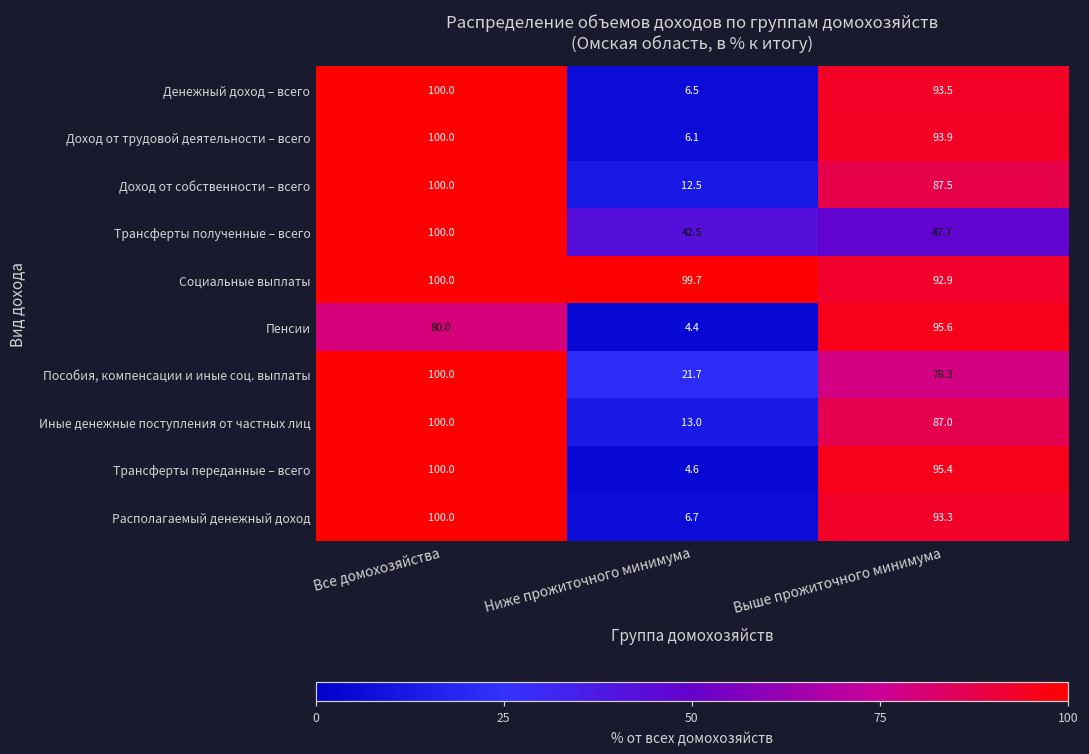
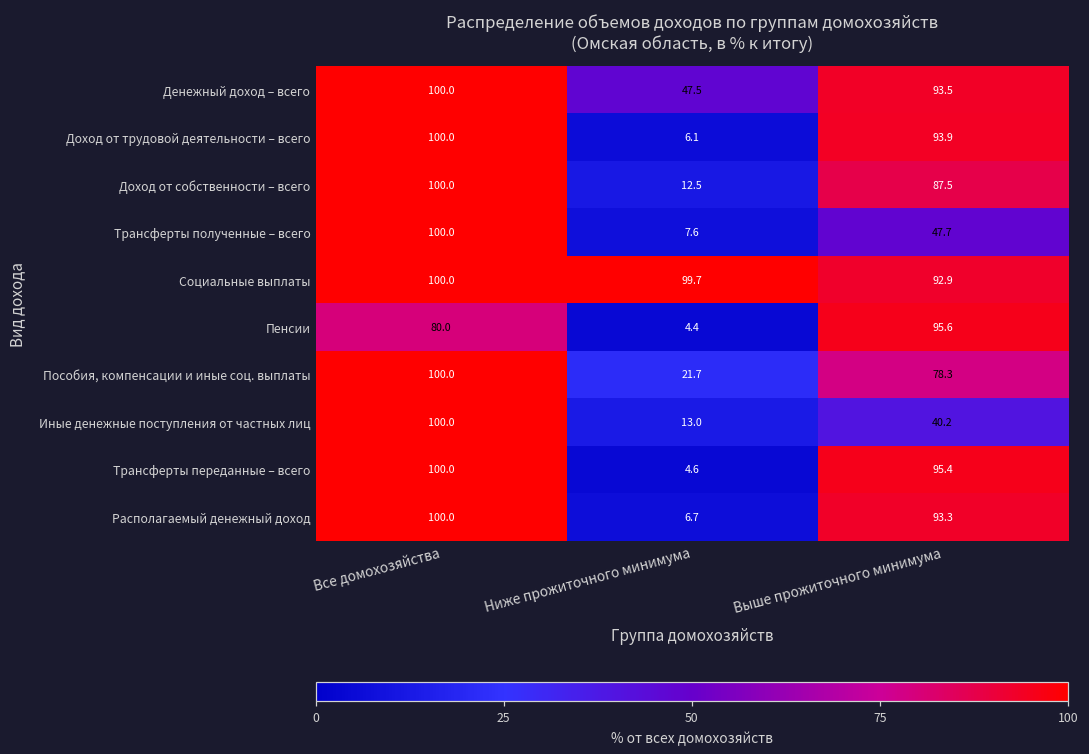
  {
    "Денежный доход – всего": {
      "Все домохозяйства": 100.0,
-     "Ниже прожиточного минимума": 6.5,
+     "Ниже прожиточного минимума": 47.5,
      "Выше прожиточного минимума": 93.5
    },
    "Доход от трудовой деятельности – всего": {
      "Все домохозяйства": 100.0,
      "Ниже прожиточного минимума": 6.1,
      "Выше прожиточного минимума": 93.9
    },
    "Доход от собственности – всего": {
      "Все домохозяйства": 100.0,
      "Ниже прожиточного минимума": 12.5,
      "Выше прожиточного минимума": 87.5
    },
    "Трансферты полученные – всего": {
      "Все домохозяйства": 100.0,
-     "Ниже прожиточного минимума": 42.5,
+     "Ниже прожиточного минимума": 7.6,
      "Выше прожиточного минимума": 47.7
    },
    "Социальные выплаты": {
      "Все домохозяйства": 100.0,
      "Ниже прожиточного минимума": 99.7,
      "Выше прожиточного минимума": 92.9
    },
    "Пенсии": {
      "Все домохозяйства": 80.0,
      "Ниже прожиточного минимума": 4.4,
      "Выше прожиточного минимума": 95.6
    },
    "Пособия, компенсации и иные соц. выплаты": {
      "Все домохозяйства": 100.0,
      "Ниже прожиточного минимума": 21.7,
      "Выше прожиточного минимума": 78.3
    },
    "Иные денежные поступления от частных лиц": {
      "Все домохозяйства": 100.0,
      "Ниже прожиточного минимума": 13.0,
-     "Выше прожиточного минимума": 87.0
+     "Выше прожиточного минимума": 40.2
    },
    "Трансферты переданные – всего": {
      "Все домохозяйства": 100.0,
      "Ниже прожиточного минимума": 4.6,
      "Выше прожиточного минимума": 95.4
    },
    "Располагаемый денежный доход": {
      "Все домохозяйства": 100.0,
      "Ниже прожиточного минимума": 6.7,
      "Выше прожиточного минимума": 93.3
    }
  }
